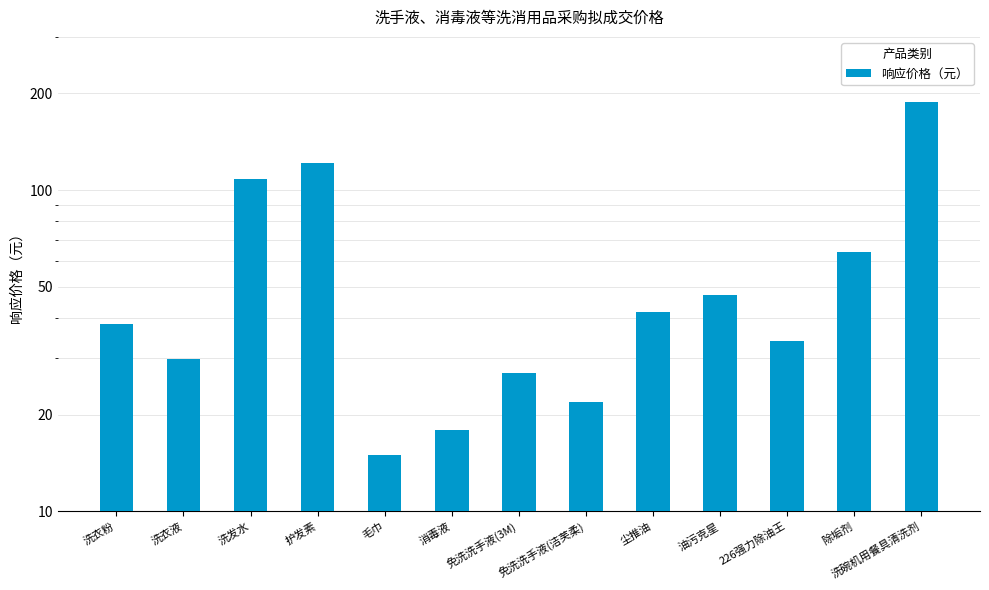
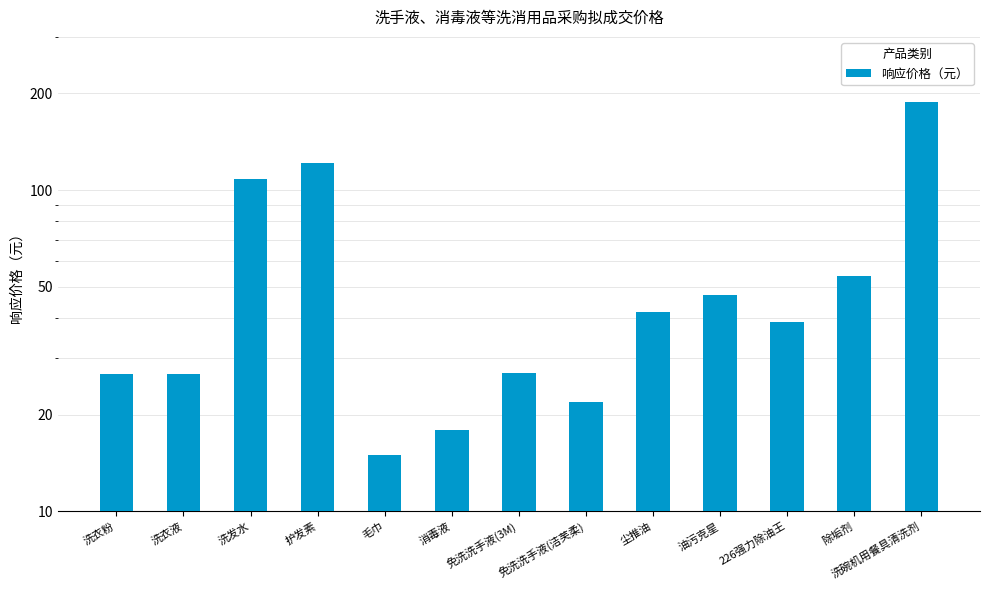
  {
-   "洗衣粉": 38,
-   "洗衣液": 30,
+   "洗衣粉": 27,
+   "洗衣液": 27,
    "洗发水": 109,
    "护发素": 121,
    "毛巾": 15,
    "消毒液": 18,
    "免洗洗手液(3M)": 27,
    "免洗洗手液(洁芙柔)": 22,
    "尘推油": 42,
    "油污克星": 47,
-   "226强力除油王": 34,
-   "除垢剂": 64,
+   "226强力除油王": 39,
+   "除垢剂": 54,
    "洗碗机用餐具清洗剂": 190
  }
